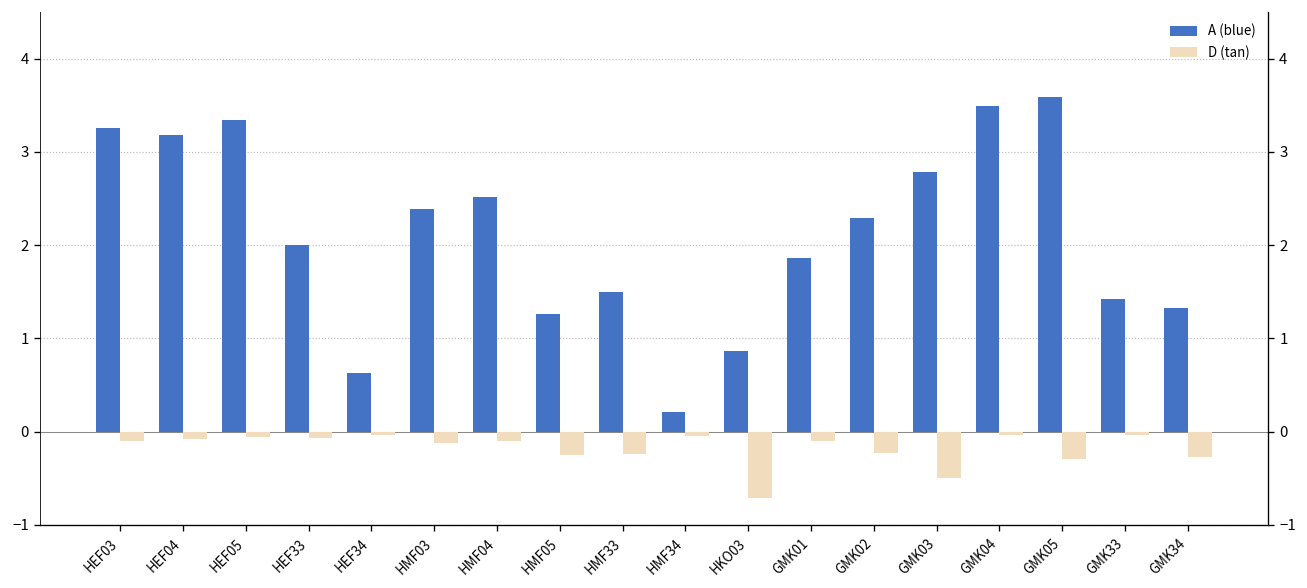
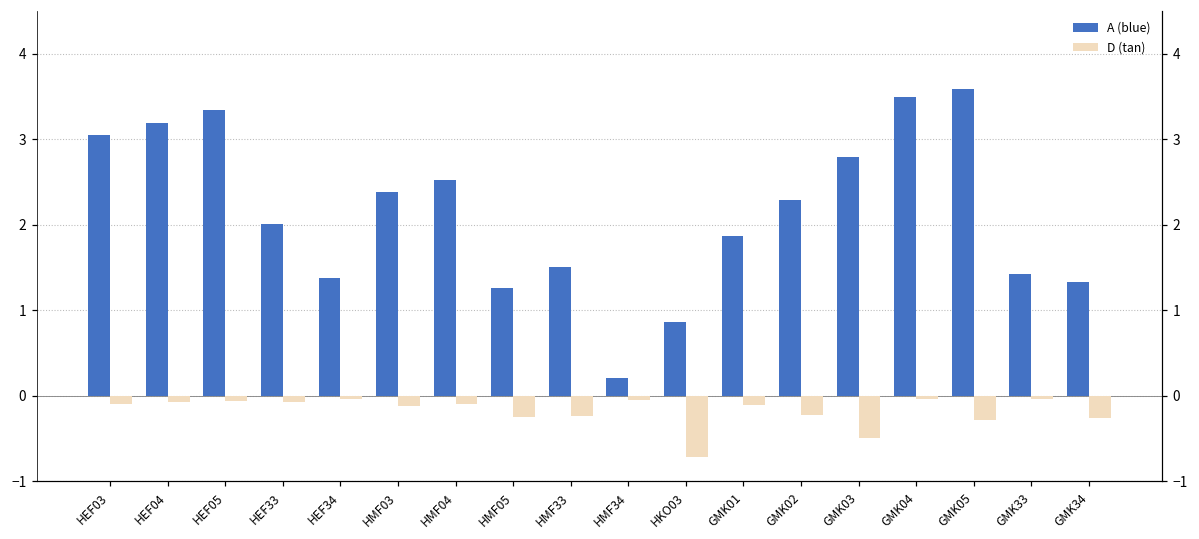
  {
    "A (blue)": {
-     "HEF03": 3.3,
+     "HEF03": 3.0,
      "HEF04": 3.2,
      "HEF05": 3.3,
      "HEF33": 2.0,
-     "HEF34": 0.6,
+     "HEF34": 1.4,
      "HMF03": 2.4,
      "HMF04": 2.5,
      "HMF05": 1.3,
      "HMF33": 1.5,
      "HMF34": 0.2,
      "HKO03": 0.9,
      "GMK01": 1.9,
      "GMK02": 2.3,
      "GMK03": 2.8,
      "GMK04": 3.5,
      "GMK05": 3.6,
      "GMK33": 1.4,
      "GMK34": 1.3
    },
    "D (tan)": {
      "HEF03": -0.1,
      "HEF04": -0.1,
      "HEF05": -0.1,
      "HEF33": -0.1,
      "HEF34": 0.0,
      "HMF03": -0.1,
      "HMF04": -0.1,
      "HMF05": -0.2,
      "HMF33": -0.2,
      "HMF34": -0.1,
      "HKO03": -0.7,
      "GMK01": -0.1,
      "GMK02": -0.2,
      "GMK03": -0.5,
      "GMK04": 0.0,
      "GMK05": -0.3,
      "GMK33": 0.0,
      "GMK34": -0.3
    }
  }
